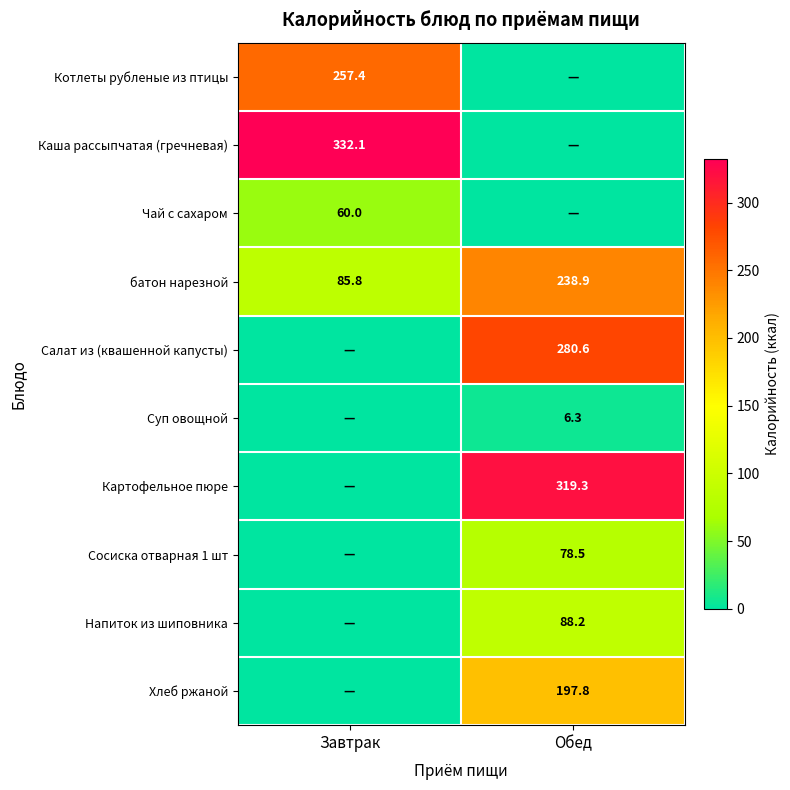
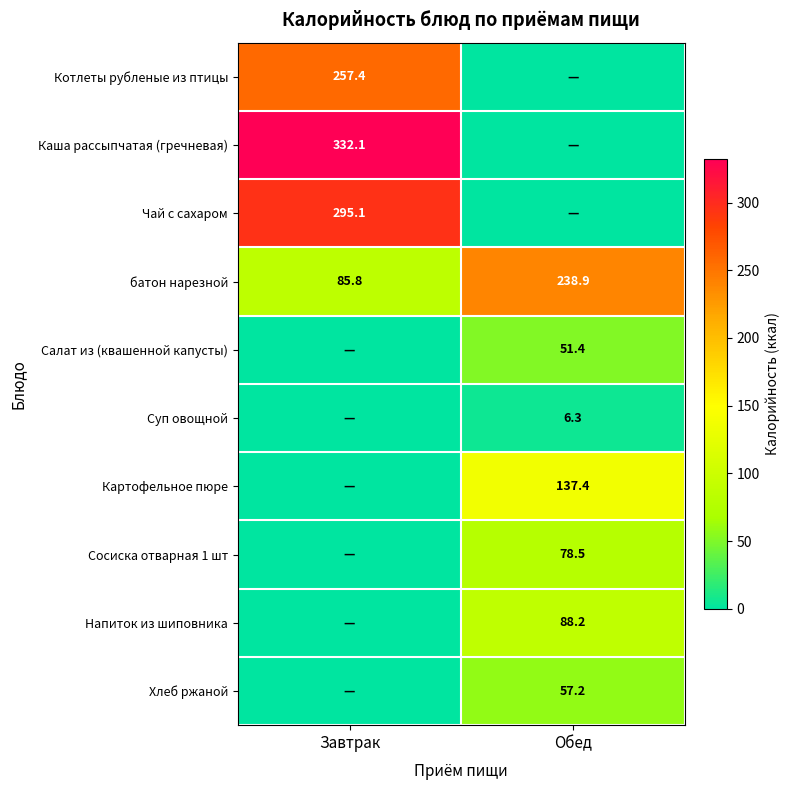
  {
    "Котлеты рубленые из птицы": {
      "Завтрак": 257.4
    },
    "Каша рассыпчатая (гречневая)": {
      "Завтрак": 332.1
    },
    "Чай с сахаром": {
-     "Завтрак": 60.0
+     "Завтрак": 295.1
    },
    "батон нарезной": {
      "Завтрак": 85.8,
      "Обед": 238.9
    },
    "Салат из (квашенной капусты)": {
-     "Обед": 280.6
+     "Обед": 51.4
    },
    "Суп овощной": {
      "Обед": 6.3
    },
    "Картофельное пюре": {
-     "Обед": 319.3
+     "Обед": 137.4
    },
    "Сосиска отварная 1 шт": {
      "Обед": 78.5
    },
    "Напиток из шиповника": {
      "Обед": 88.2
    },
    "Хлеб ржаной": {
-     "Обед": 197.8
+     "Обед": 57.2
    }
  }
